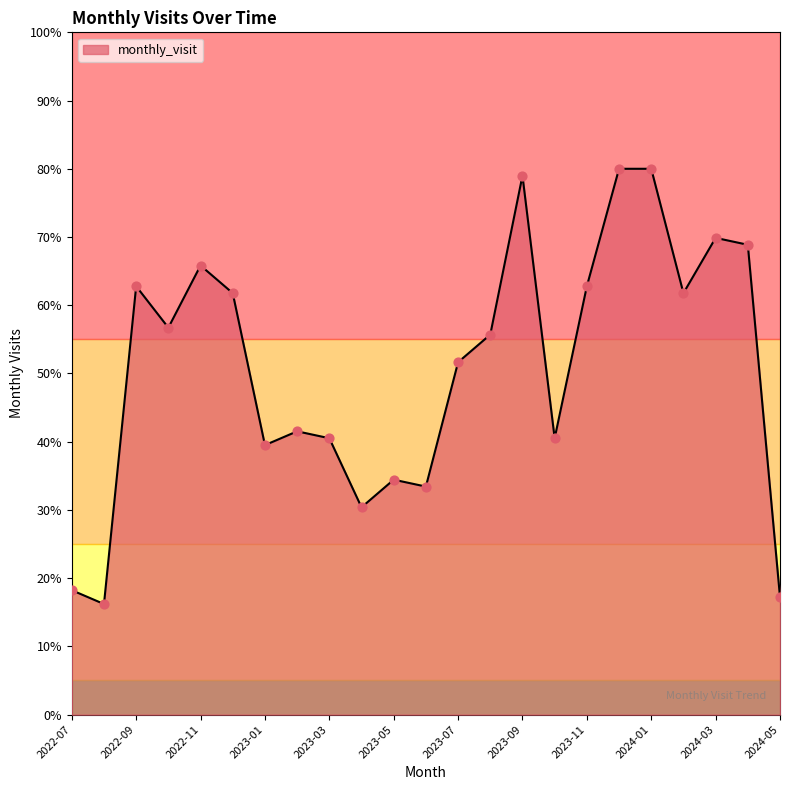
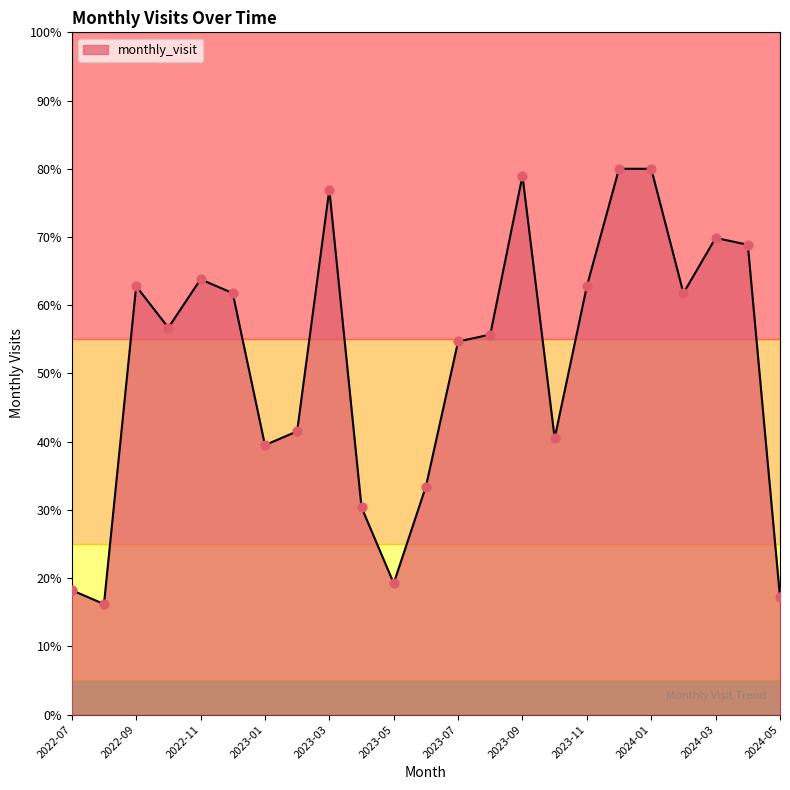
  {
    "2022-07": "18%",
    "2022-09": "63%",
-   "2022-11": "66%",
+   "2022-11": "64%",
    "2023-01": "39%",
-   "2023-03": "41%",
-   "2023-05": "34%",
-   "2023-07": "52%",
+   "2023-03": "77%",
+   "2023-05": "19%",
+   "2023-07": "55%",
    "2023-09": "79%",
    "2023-11": "63%",
    "2024-01": "80%",
    "2024-03": "70%",
    "2024-05": "17%"
  }
